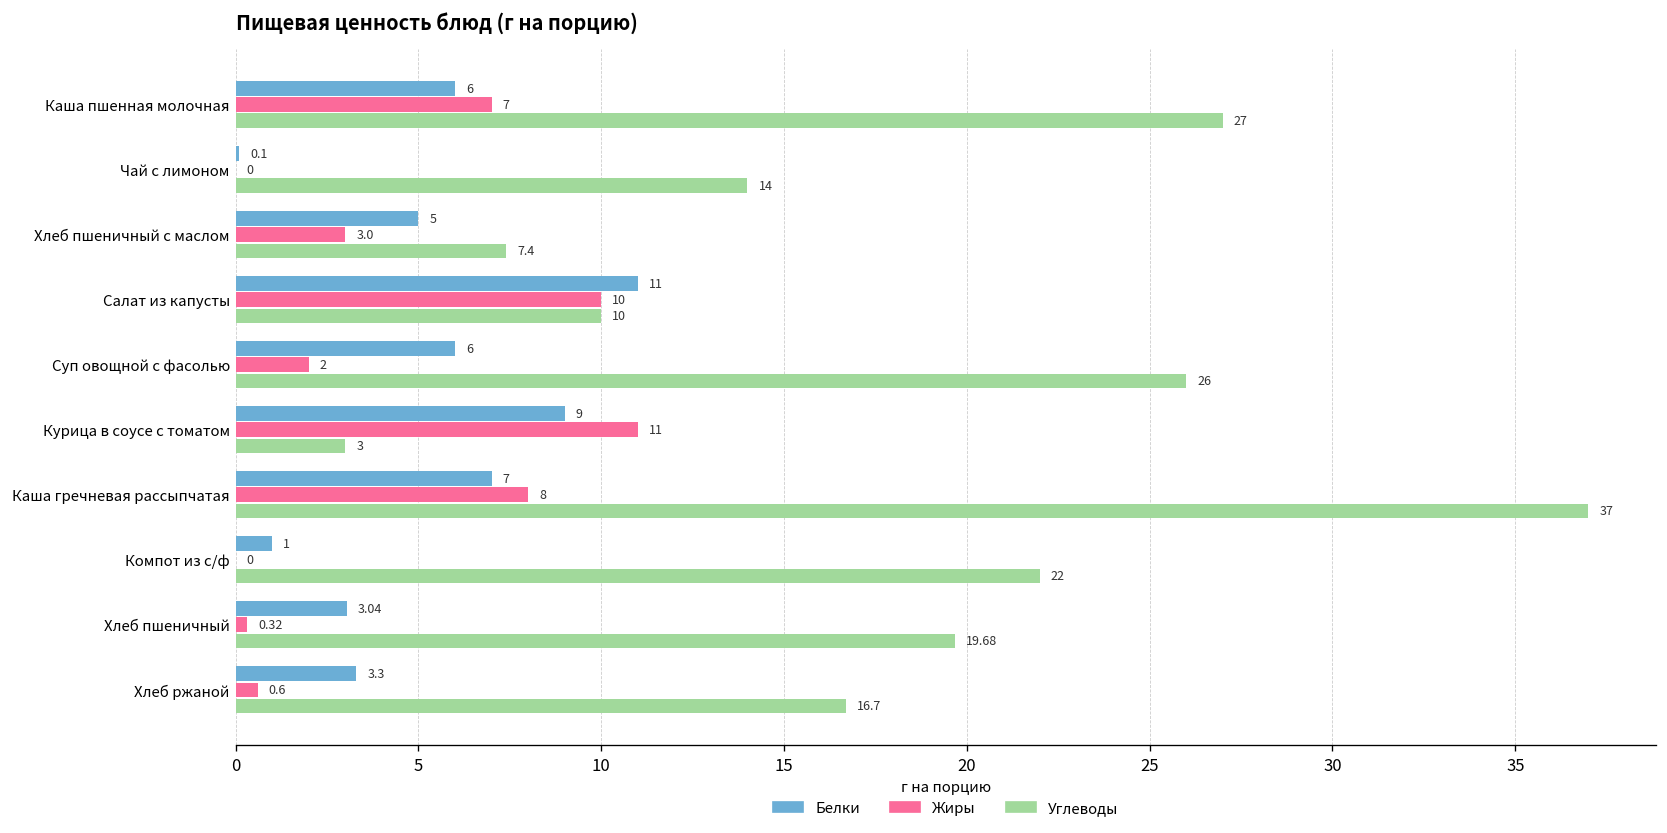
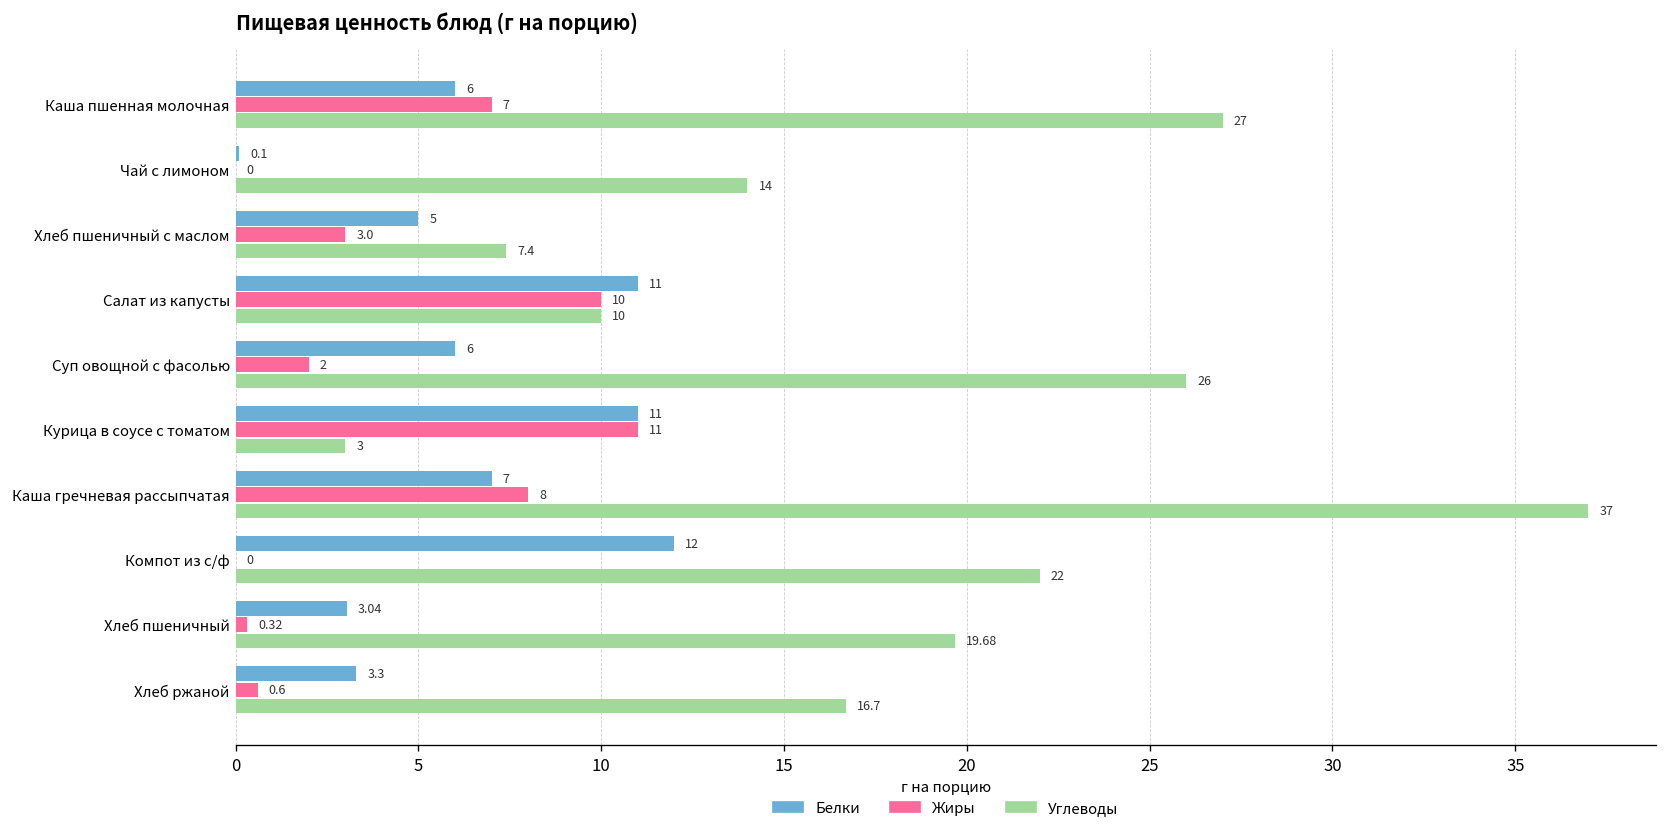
  {
    "Белки": {
      "Каша пшенная молочная": 6,
      "Чай с лимоном": 0.1,
      "Хлеб пшеничный с маслом": 5,
      "Салат из капусты": 11,
      "Суп овощной с фасолью": 6,
-     "Курица в соусе с томатом": 9,
+     "Курица в соусе с томатом": 11,
      "Каша гречневая рассыпчатая": 7,
-     "Компот из с/ф": 1,
+     "Компот из с/ф": 12,
      "Хлеб пшеничный": 3.04,
      "Хлеб ржаной": 3.3
    },
    "Жиры": {
      "Каша пшенная молочная": 7,
      "Чай с лимоном": 0,
      "Хлеб пшеничный с маслом": 3.0,
      "Салат из капусты": 10,
      "Суп овощной с фасолью": 2,
      "Курица в соусе с томатом": 11,
      "Каша гречневая рассыпчатая": 8,
      "Компот из с/ф": 0,
      "Хлеб пшеничный": 0.32,
      "Хлеб ржаной": 0.6
    },
    "Углеводы": {
      "Каша пшенная молочная": 27,
      "Чай с лимоном": 14,
      "Хлеб пшеничный с маслом": 7.4,
      "Салат из капусты": 10,
      "Суп овощной с фасолью": 26,
      "Курица в соусе с томатом": 3,
      "Каша гречневая рассыпчатая": 37,
      "Компот из с/ф": 22,
      "Хлеб пшеничный": 19.68,
      "Хлеб ржаной": 16.7
    }
  }
